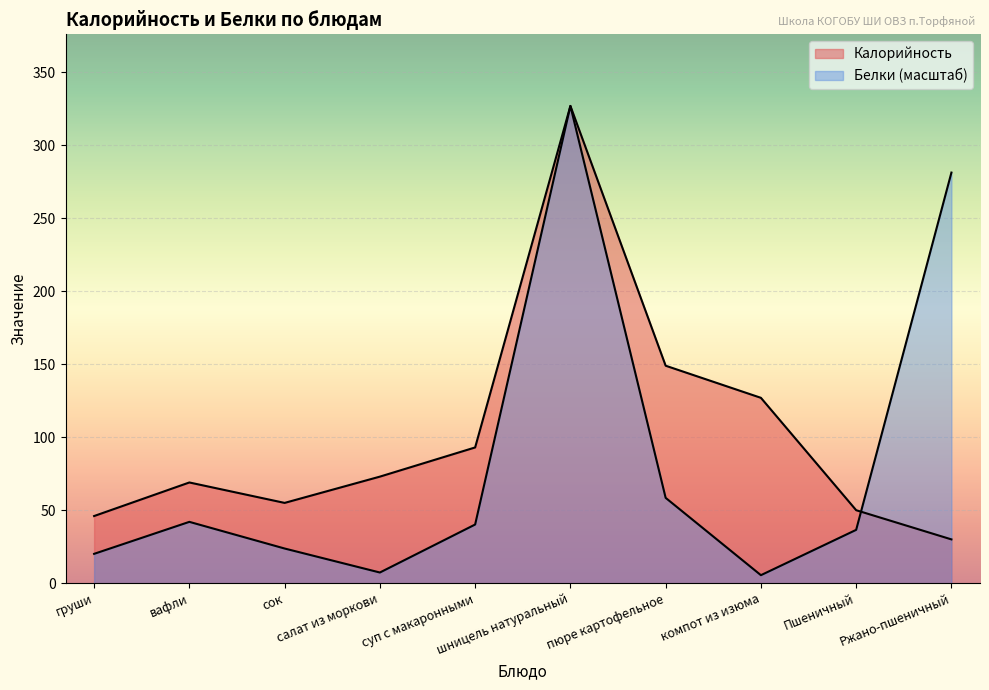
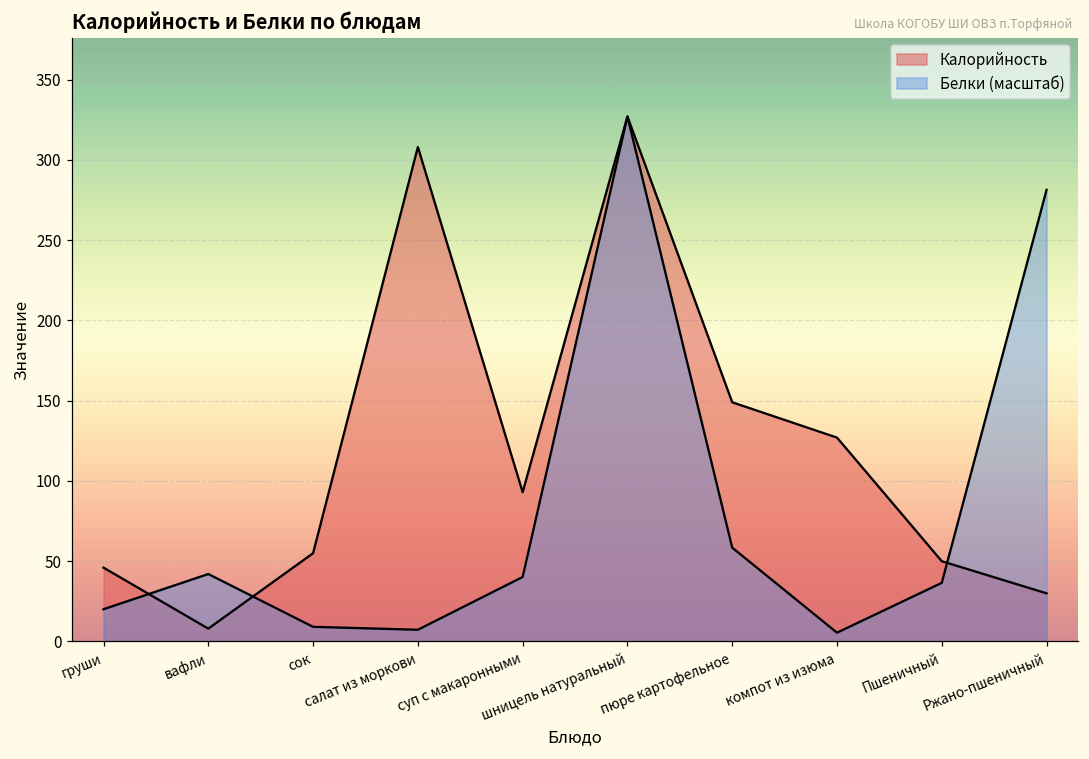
  {
    "Калорийность": {
      "груши": 46,
-     "вафли": 69,
+     "вафли": 8,
      "сок": 55,
-     "салат из моркови": 73,
+     "салат из моркови": 308,
      "суп с макаронными": 93,
      "пюре картофельное": 149,
      "компот из изюма": 127,
      "Пшеничный": 50,
      "Ржано-пшеничный": 30
    },
    "Белки (масштаб)": {
      "груши": 20,
      "вафли": 42,
-     "сок": 24,
+     "сок": 9,
      "салат из моркови": 7,
      "суп с макаронными": 40,
      "пюре картофельное": 58,
      "компот из изюма": 5,
      "Пшеничный": 37,
      "Ржано-пшеничный": 281
    }
  }
